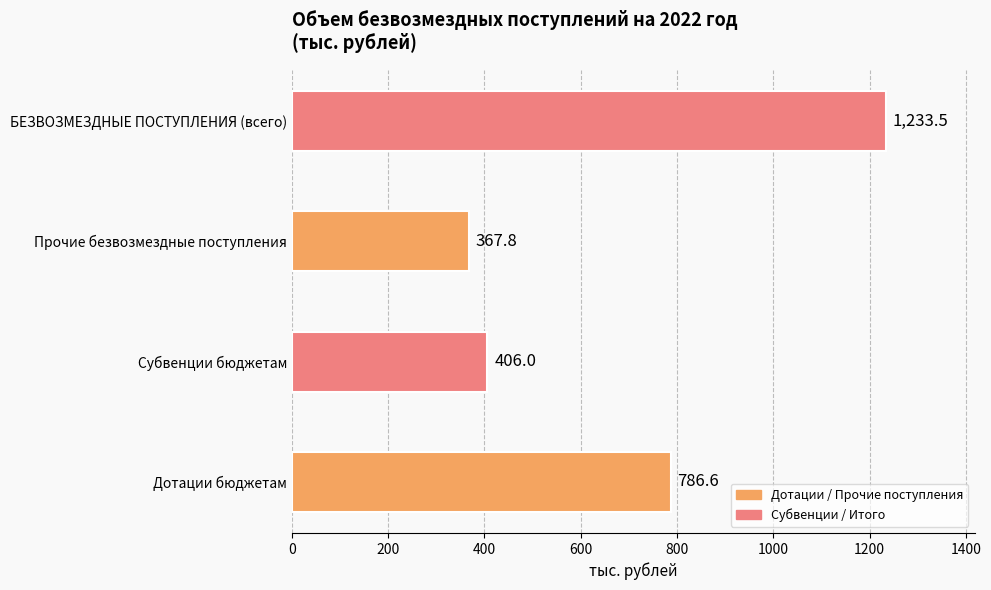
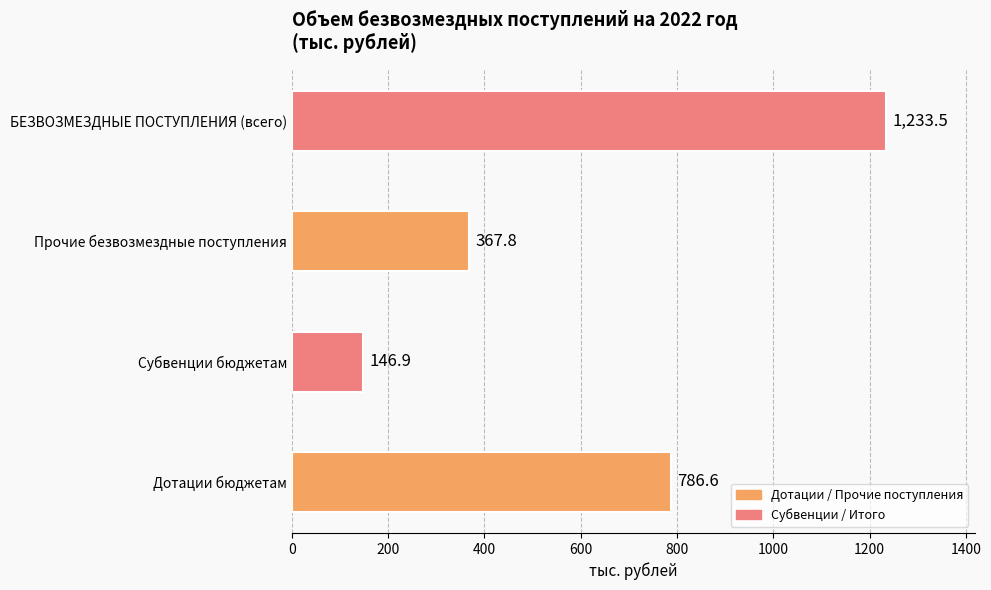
  {
    "БЕЗВОЗМЕЗДНЫЕ ПОСТУПЛЕНИЯ (всего)": "1,233.5",
    "Прочие безвозмездные поступления": "367.8",
-   "Субвенции бюджетам": "406.0",
+   "Субвенции бюджетам": "146.9",
    "Дотации бюджетам": "786.6"
  }
